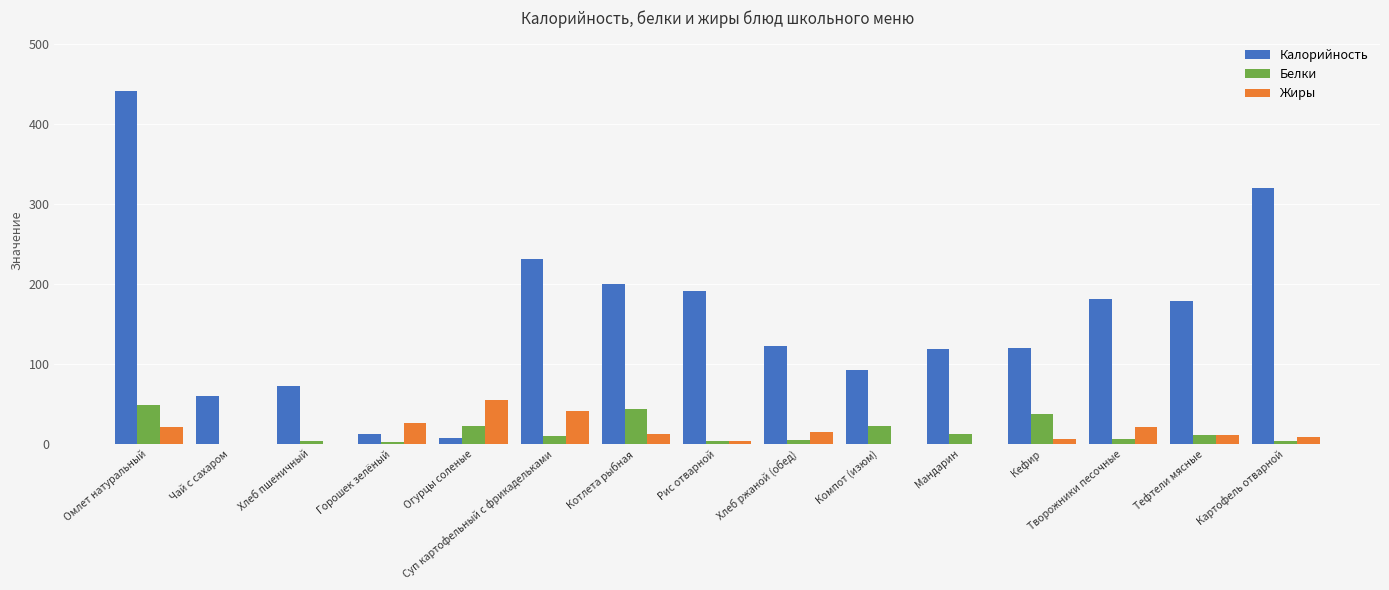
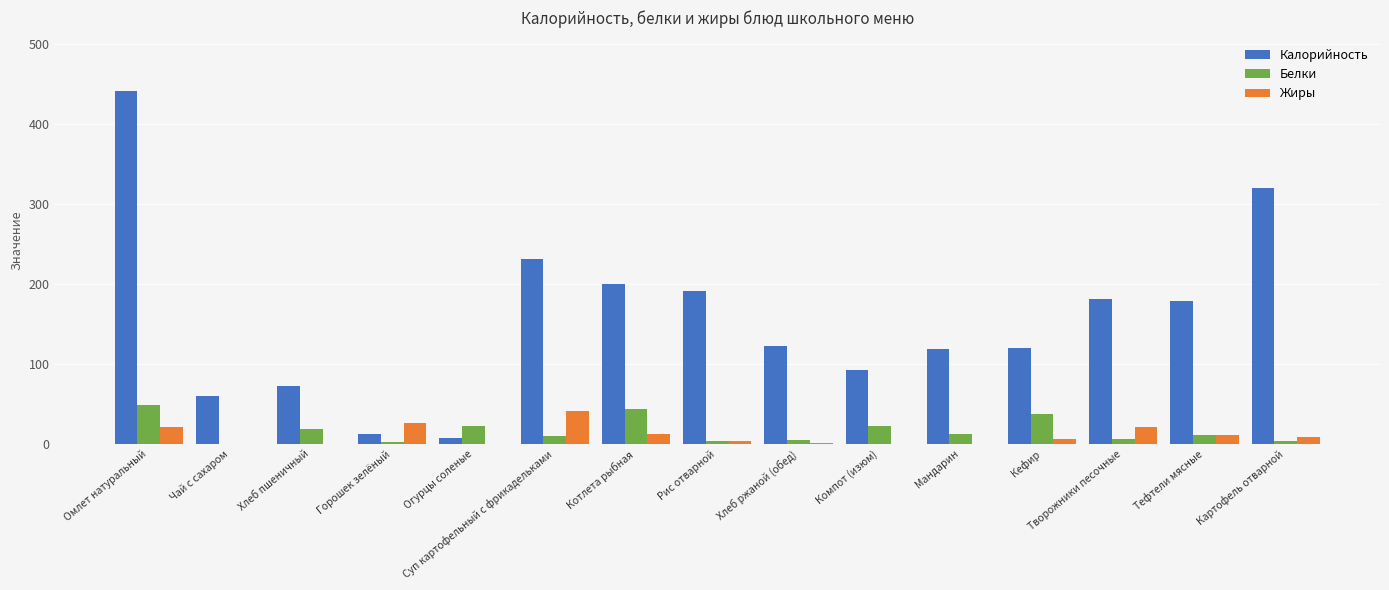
  {
    "Калорийность": {
      "Омлет натуральный": 440,
      "Чай с сахаром": 60,
      "Хлеб пшеничный": 70,
      "Горошек зелёный": 10,
      "Огурцы соленые": 10,
      "Суп картофельный с фрикадельками": 230,
      "Котлета рыбная": 200,
      "Рис отварной": 190,
      "Хлеб ржаной (обед)": 120,
      "Компот (изюм)": 90,
      "Мандарин": 120,
      "Кефир": 120,
      "Творожники песочные": 180,
      "Тефтели мясные": 180,
      "Картофель отварной": 320
    },
    "Белки": {
      "Омлет натуральный": 50,
-     "Хлеб пшеничный": 0,
+     "Хлеб пшеничный": 20,
      "Огурцы соленые": 20,
      "Суп картофельный с фрикадельками": 10,
      "Котлета рыбная": 40,
      "Рис отварной": 0,
      "Хлеб ржаной (обед)": 0,
      "Компот (изюм)": 20,
      "Мандарин": 10,
      "Кефир": 40,
      "Творожники песочные": 10,
      "Тефтели мясные": 10,
      "Картофель отварной": 0
    },
    "Жиры": {
      "Омлет натуральный": 20,
      "Чай с сахаром": 0,
      "Горошек зелёный": 30,
-     "Огурцы соленые": 50,
+     "Огурцы соленые": 0,
      "Суп картофельный с фрикадельками": 40,
      "Котлета рыбная": 10,
      "Рис отварной": 0,
-     "Хлеб ржаной (обед)": 10,
+     "Хлеб ржаной (обед)": 0,
      "Компот (изюм)": 0,
      "Кефир": 10,
      "Творожники песочные": 20,
      "Тефтели мясные": 10,
      "Картофель отварной": 10
    }
  }
